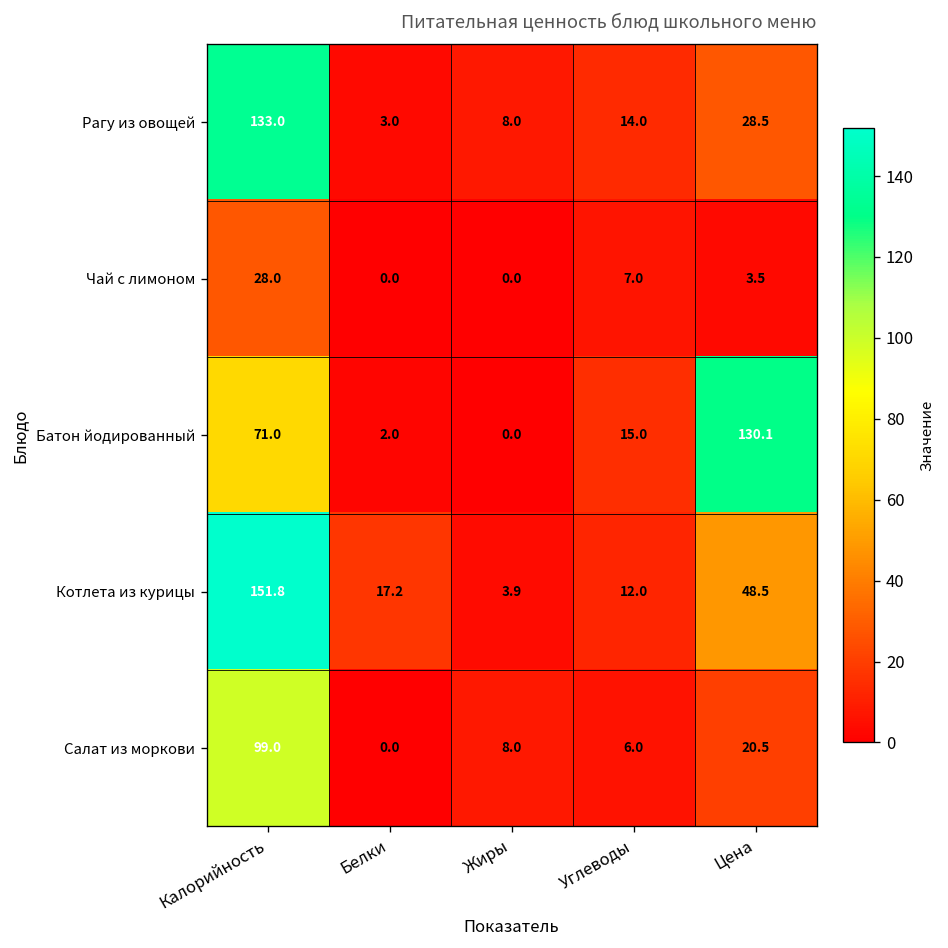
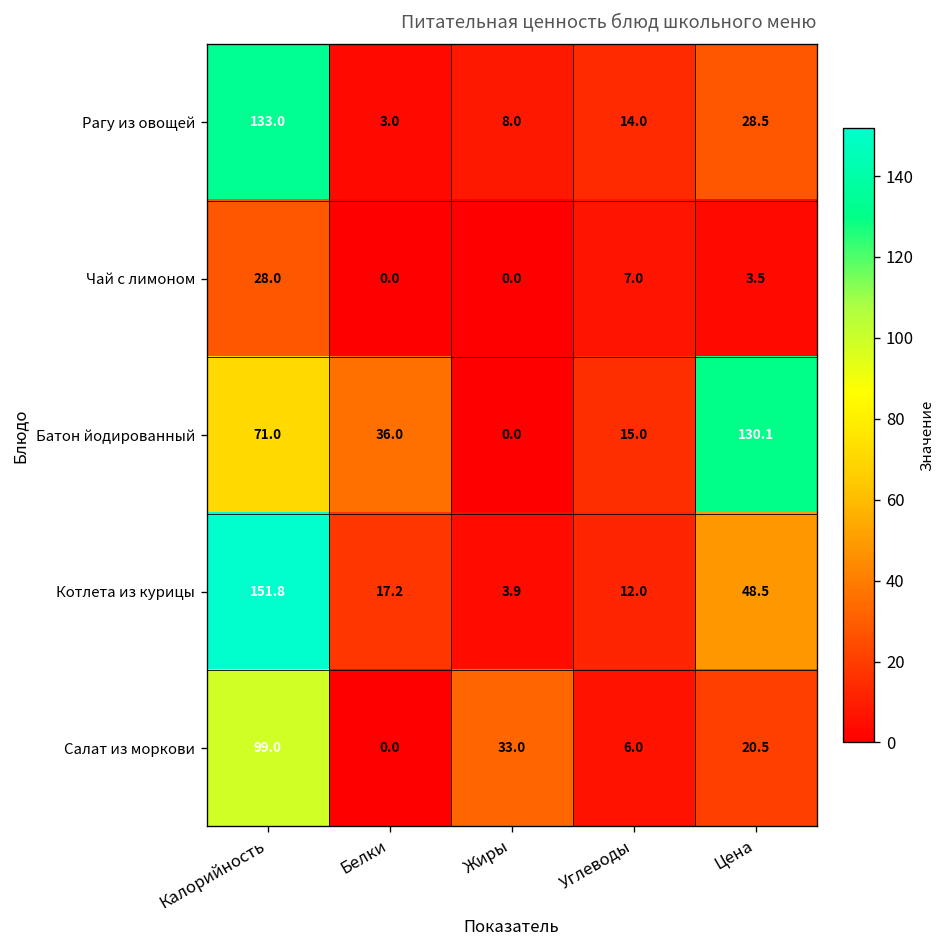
  {
    "Рагу из овощей": {
      "Калорийность": 133.0,
      "Белки": 3.0,
      "Жиры": 8.0,
      "Углеводы": 14.0,
      "Цена": 28.5
    },
    "Чай с лимоном": {
      "Калорийность": 28.0,
      "Белки": 0.0,
      "Жиры": 0.0,
      "Углеводы": 7.0,
      "Цена": 3.5
    },
    "Батон йодированный": {
      "Калорийность": 71.0,
-     "Белки": 2.0,
+     "Белки": 36.0,
      "Жиры": 0.0,
      "Углеводы": 15.0,
      "Цена": 130.1
    },
    "Котлета из курицы": {
      "Калорийность": 151.8,
      "Белки": 17.2,
      "Жиры": 3.9,
      "Углеводы": 12.0,
      "Цена": 48.5
    },
    "Салат из моркови": {
      "Калорийность": 99.0,
      "Белки": 0.0,
-     "Жиры": 8.0,
+     "Жиры": 33.0,
      "Углеводы": 6.0,
      "Цена": 20.5
    }
  }
